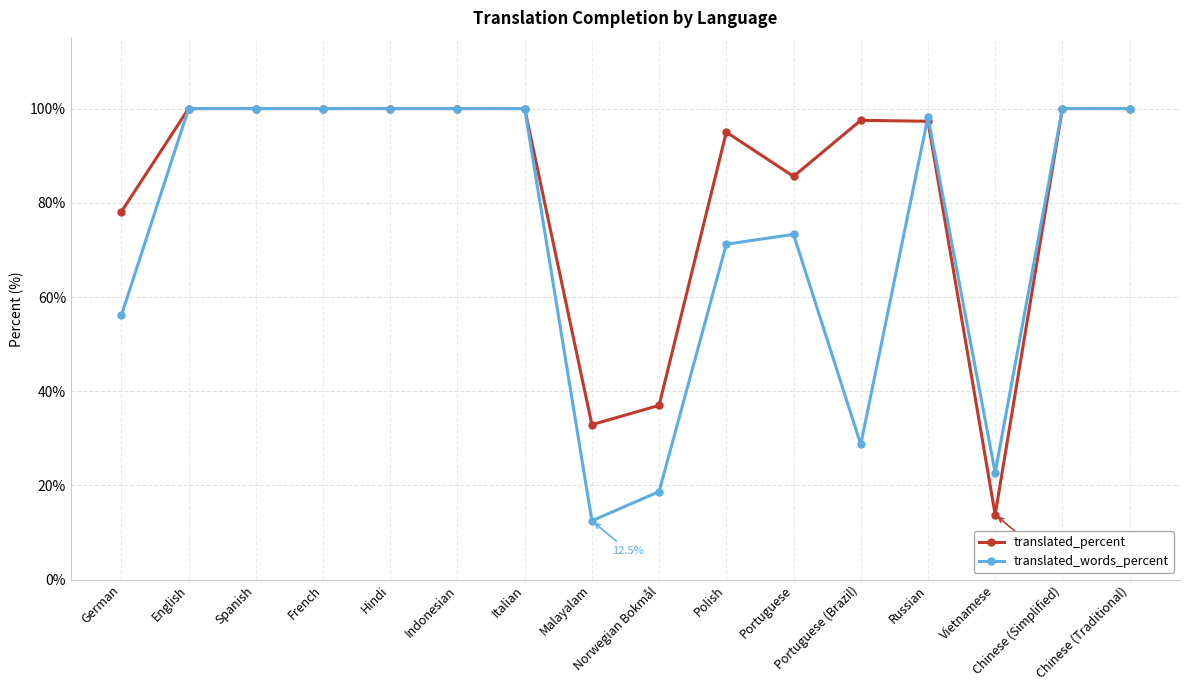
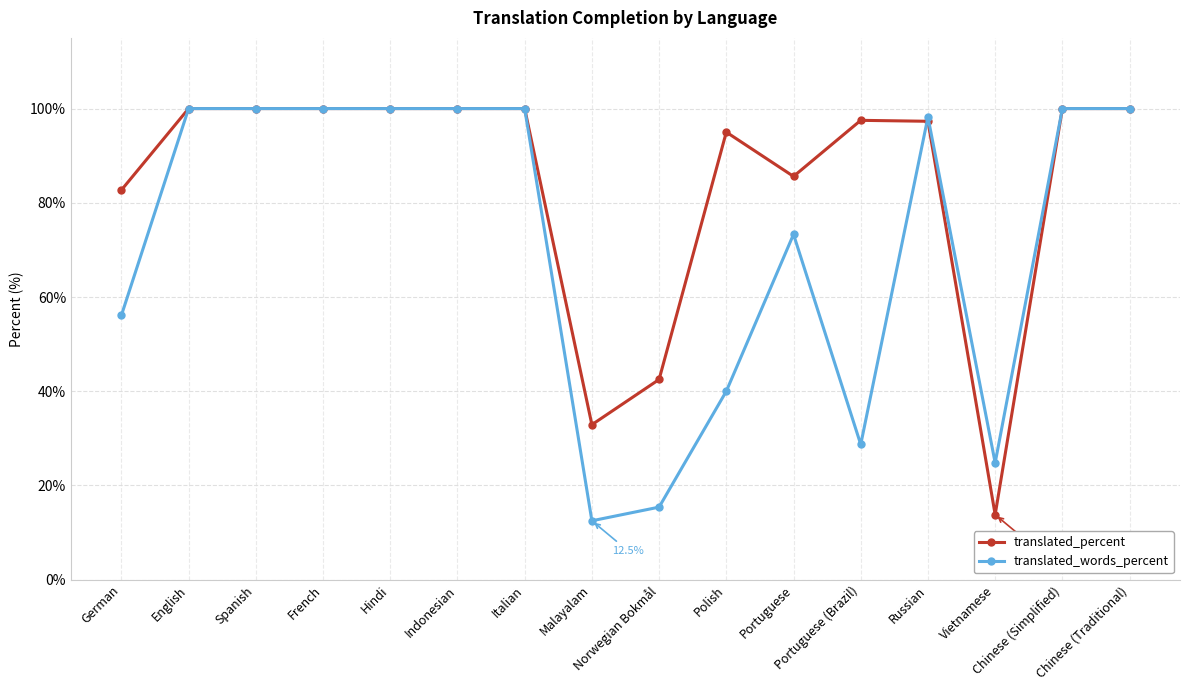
  {
    "translated_percent": {
-     "German": "78%",
+     "German": "83%",
      "Malayalam": "33%",
-     "Norwegian Bokmål": "37%",
+     "Norwegian Bokmål": "43%",
      "Polish": "95%",
      "Portuguese": "86%",
      "Portuguese (Brazil)": "98%",
      "Russian": "97%"
    },
    "translated_words_percent": {
      "German": "56%",
-     "Norwegian Bokmål": "19%",
-     "Polish": "71%",
+     "Norwegian Bokmål": "15%",
+     "Polish": "40%",
      "Portuguese": "73%",
      "Portuguese (Brazil)": "29%",
      "Russian": "98%",
-     "Vietnamese": "23%"
+     "Vietnamese": "25%"
    }
  }
